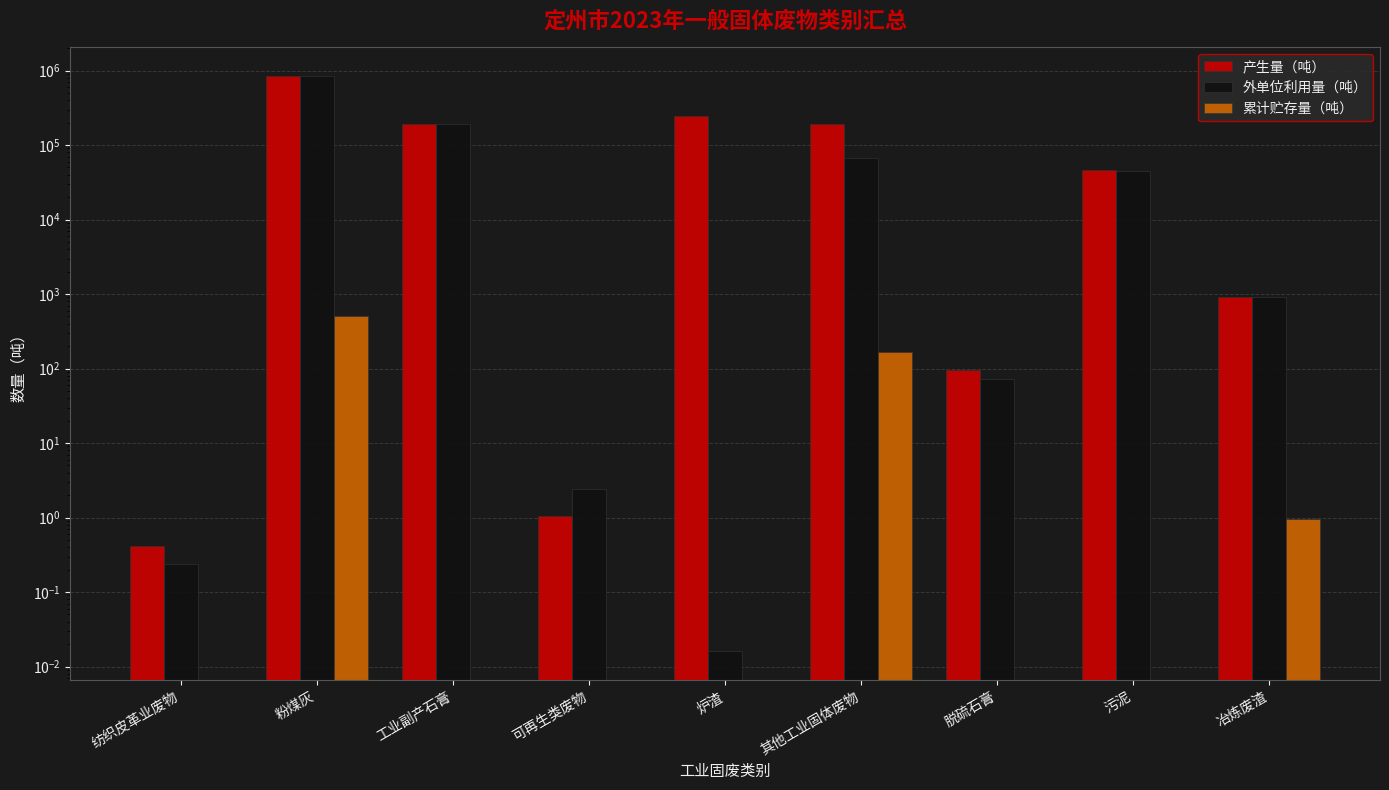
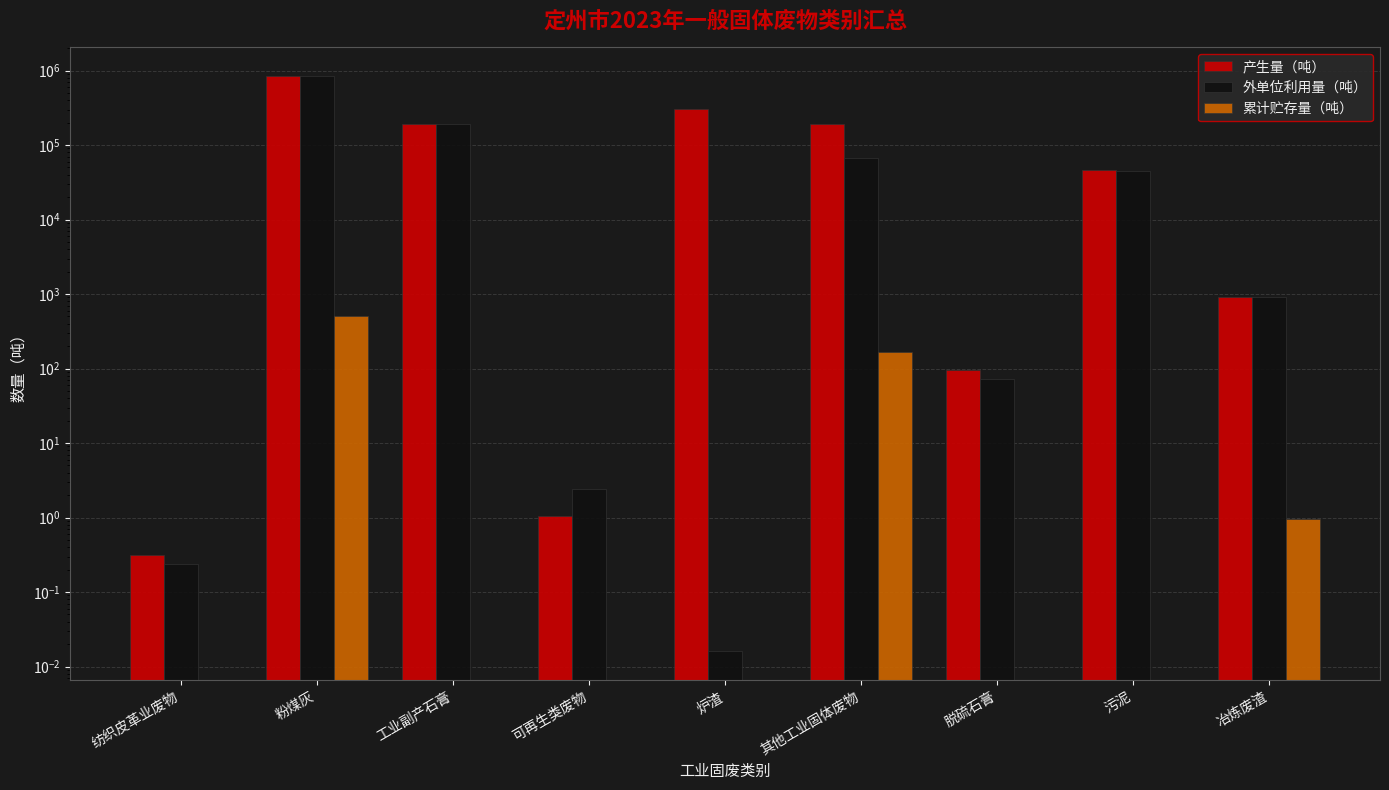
  {
    "产生量（吨）": {
-     "纺织皮革业废物": 0.4,
+     "纺织皮革业废物": 0.31,
      "粉煤灰": 800000,
      "工业副产石膏": 190000,
      "可再生类废物": 1.0,
-     "炉渣": 250000,
+     "炉渣": 310000,
      "其他工业固体废物": 190000,
      "脱硫石膏": 100,
      "污泥": 50000,
      "冶炼废渣": 900
    },
    "外单位利用量（吨）": {
      "纺织皮革业废物": 0.24,
      "粉煤灰": 800000,
      "工业副产石膏": 190000,
      "可再生类废物": 2.4,
      "炉渣": 0.016,
      "其他工业固体废物": 70000,
      "脱硫石膏": 70,
      "污泥": 50000,
      "冶炼废渣": 900
    },
    "累计贮存量（吨）": {
      "粉煤灰": 500,
      "其他工业固体废物": 160,
      "冶炼废渣": 1.0
    }
  }
